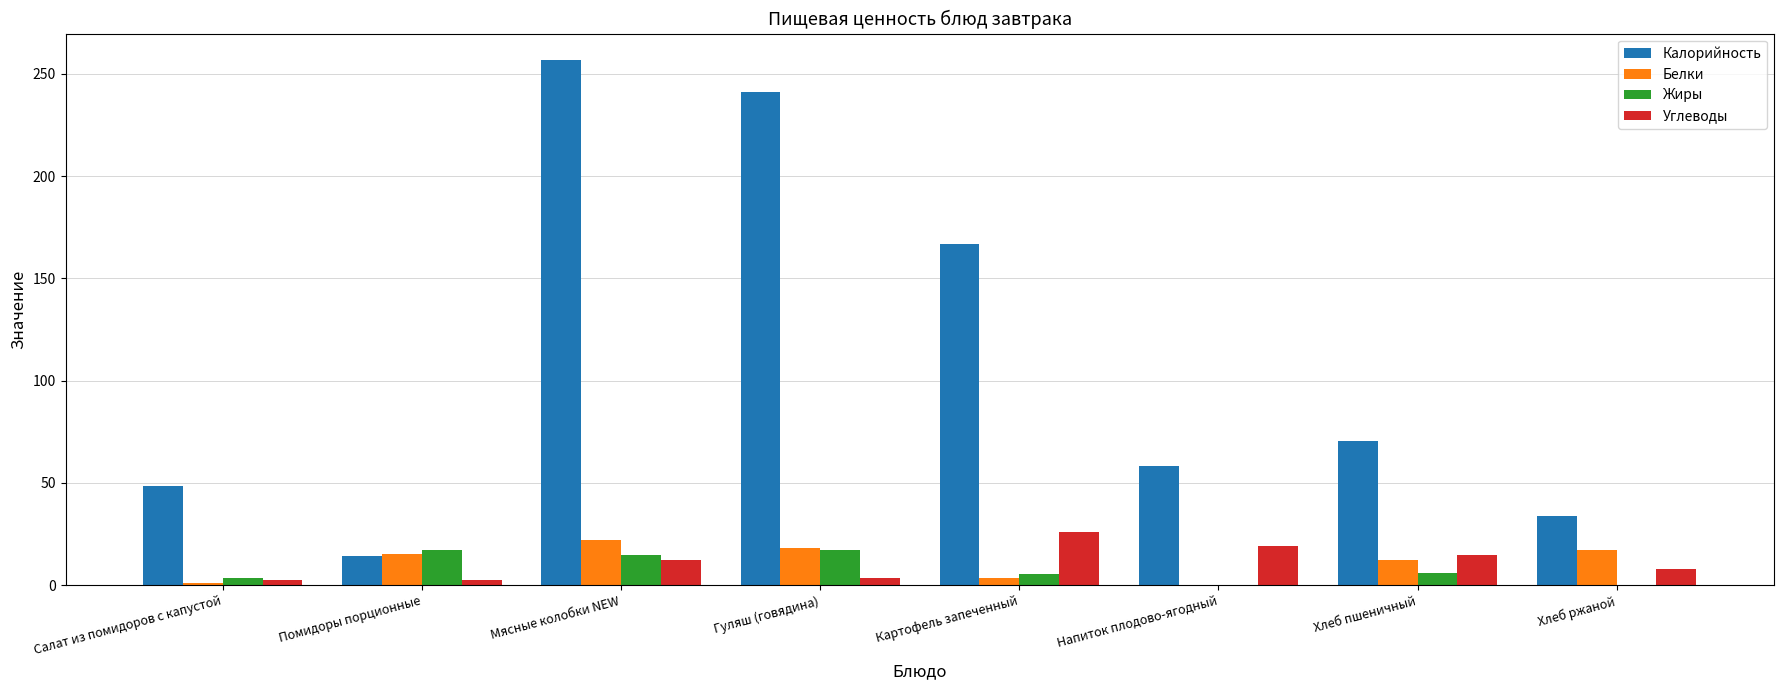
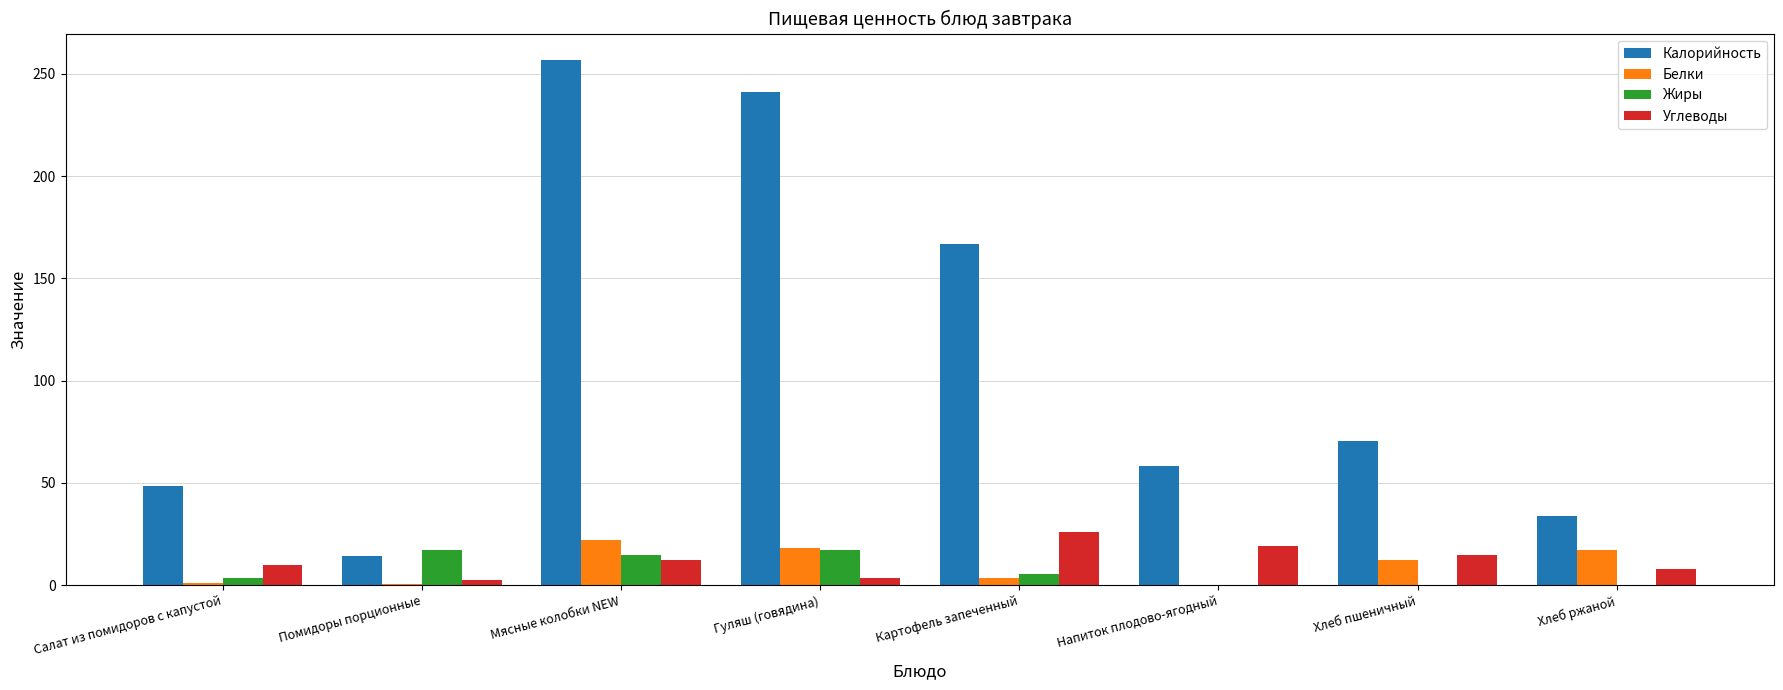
  {
    "Калорийность": {
      "Салат из помидоров с капустой": 48,
      "Помидоры порционные": 14,
      "Мясные колобки NEW": 257,
      "Гуляш (говядина)": 241,
      "Картофель запеченный": 167,
      "Напиток плодово-ягодный": 58,
      "Хлеб пшеничный": 71,
      "Хлеб ржаной": 34
    },
    "Белки": {
-     "Помидоры порционные": 15,
+     "Помидоры порционные": 1,
      "Мясные колобки NEW": 22,
      "Гуляш (говядина)": 18,
      "Картофель запеченный": 3,
      "Напиток плодово-ягодный": 0,
      "Хлеб пшеничный": 12,
      "Хлеб ржаной": 17
    },
    "Жиры": {
      "Салат из помидоров с капустой": 4,
      "Помидоры порционные": 17,
      "Мясные колобки NEW": 15,
      "Гуляш (говядина)": 17,
      "Картофель запеченный": 6,
      "Напиток плодово-ягодный": 0,
-     "Хлеб пшеничный": 6
+     "Хлеб пшеничный": 0
    },
    "Углеводы": {
-     "Салат из помидоров с капустой": 2,
+     "Салат из помидоров с капустой": 10,
      "Помидоры порционные": 2,
      "Мясные колобки NEW": 12,
      "Гуляш (говядина)": 4,
      "Картофель запеченный": 26,
      "Напиток плодово-ягодный": 19,
      "Хлеб пшеничный": 15,
      "Хлеб ржаной": 8
    }
  }
